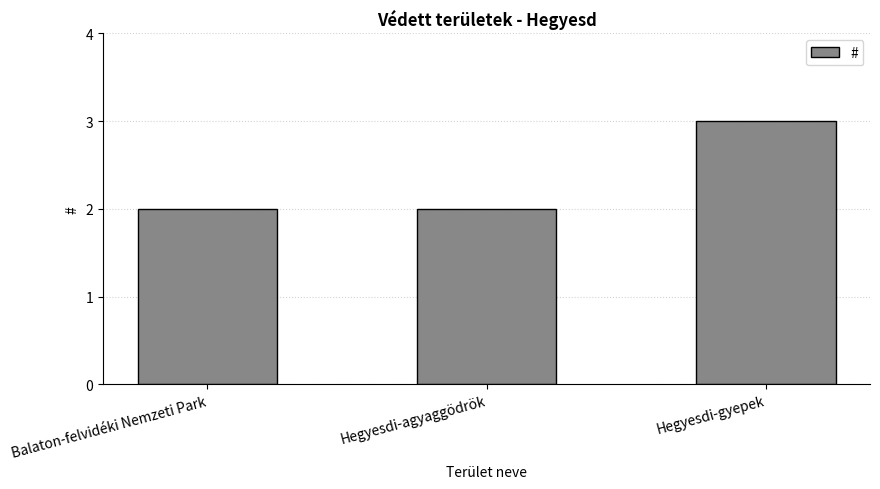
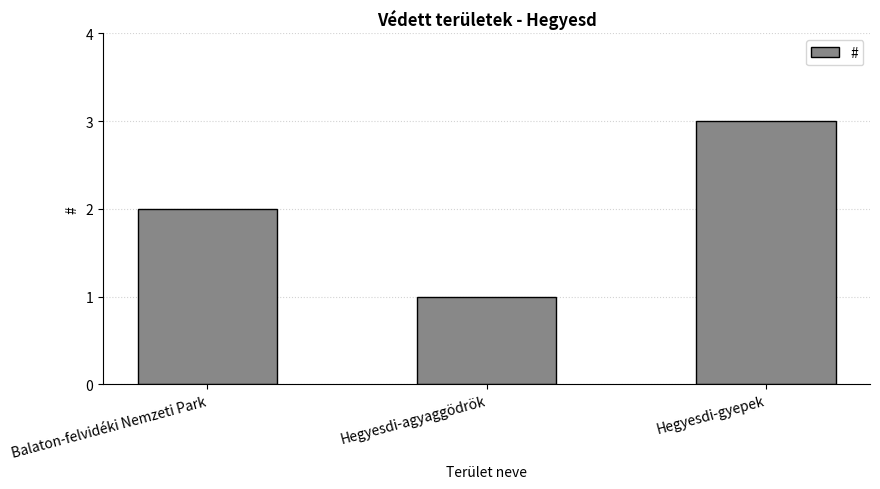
  {
    "Balaton-felvidéki Nemzeti Park": 2,
-   "Hegyesdi-agyaggödrök": 2,
+   "Hegyesdi-agyaggödrök": 1,
    "Hegyesdi-gyepek": 3
  }
